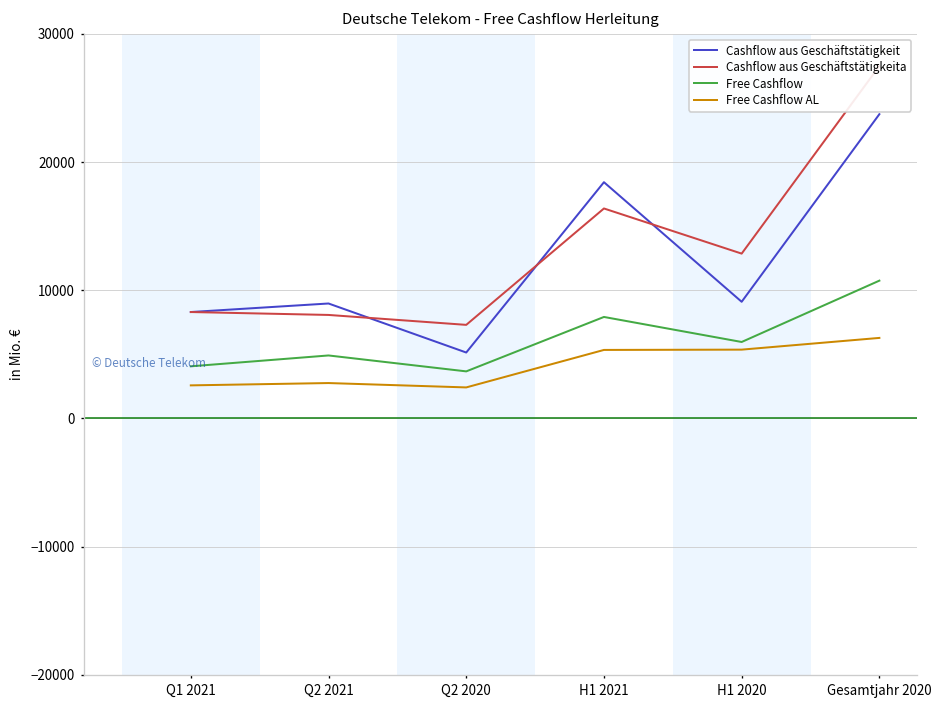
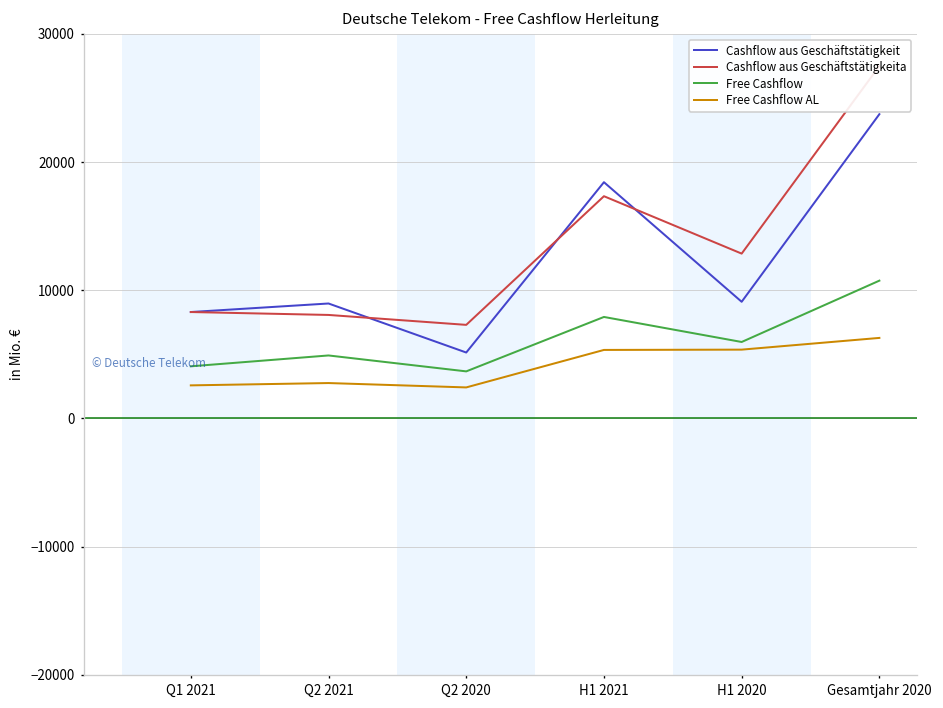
  {
    "Cashflow aus Geschäftstätigkeit": {
      "Q2 2021": 9000,
      "Q2 2020": 5100,
      "H1 2021": 18400,
      "H1 2020": 9100,
      "Gesamtjahr 2020": 23700
    },
    "Cashflow aus Geschäftstätigkeita": {
      "Q2 2021": 8100,
      "Q2 2020": 7300,
-     "H1 2021": 16400,
+     "H1 2021": 17300,
      "H1 2020": 12900
    },
    "Free Cashflow": {
      "Q1 2021": 4100,
      "Q2 2021": 4900,
      "Q2 2020": 3700,
      "H1 2021": 7900,
      "H1 2020": 6000,
      "Gesamtjahr 2020": 10800
    },
    "Free Cashflow AL": {
      "Q1 2021": 2600,
      "Q2 2021": 2800,
      "Q2 2020": 2400,
      "H1 2021": 5400,
      "H1 2020": 5400,
      "Gesamtjahr 2020": 6300
    }
  }
